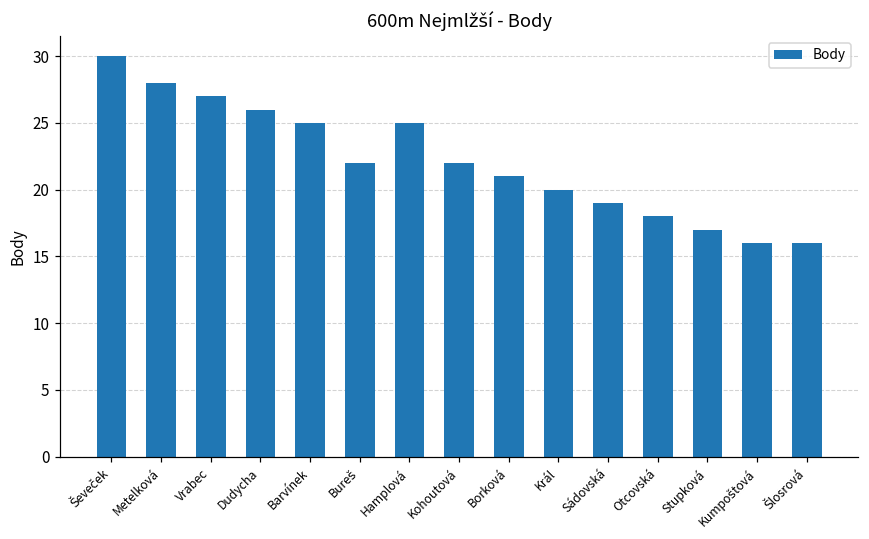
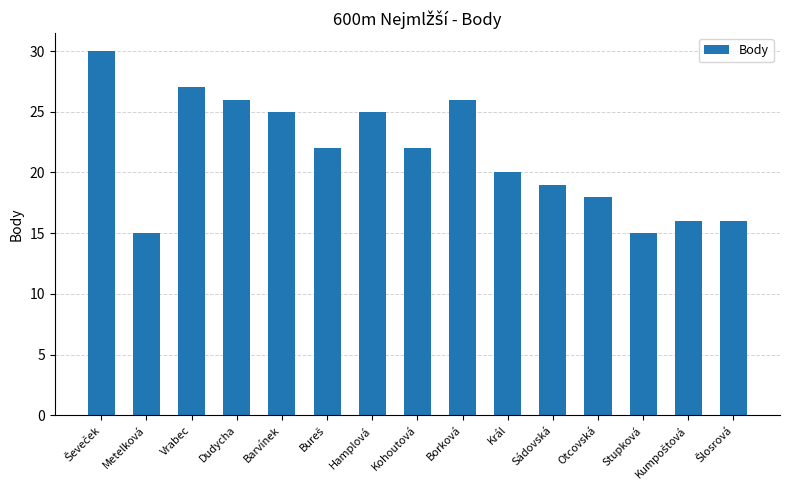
  {
    "Ševeček": 30,
-   "Metelková": 28,
+   "Metelková": 15,
    "Vrabec": 27,
    "Dudycha": 26,
    "Barvínek": 25,
    "Bureš": 22,
    "Hamplová": 25,
    "Kohoutová": 22,
-   "Borková": 21,
+   "Borková": 26,
    "Král": 20,
    "Sádovská": 19,
    "Otcovská": 18,
-   "Stupková": 17,
+   "Stupková": 15,
    "Kumpoštová": 16,
    "Šlosrová": 16
  }
